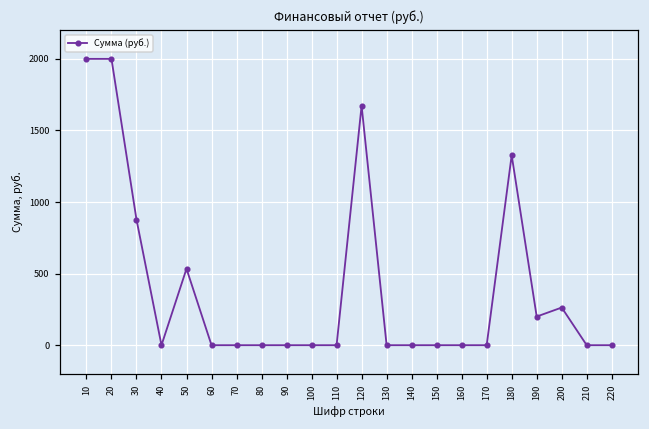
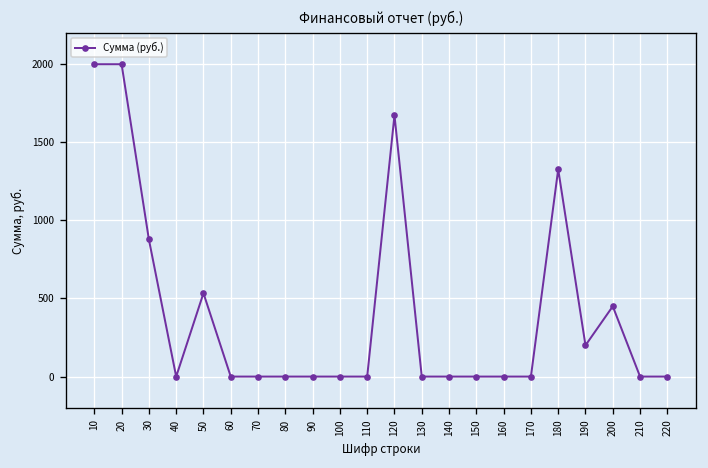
  {
    "10": 2000,
    "20": 2000,
    "30": 880,
    "40": 0,
    "50": 530,
    "60": 0,
    "70": 0,
    "80": 0,
    "90": 0,
    "100": 0,
    "110": 0,
    "120": 1670,
    "130": 0,
    "140": 0,
    "150": 0,
    "160": 0,
    "170": 0,
    "180": 1330,
    "190": 200,
-   "200": 260,
+   "200": 450,
    "210": 0,
    "220": 0
  }
